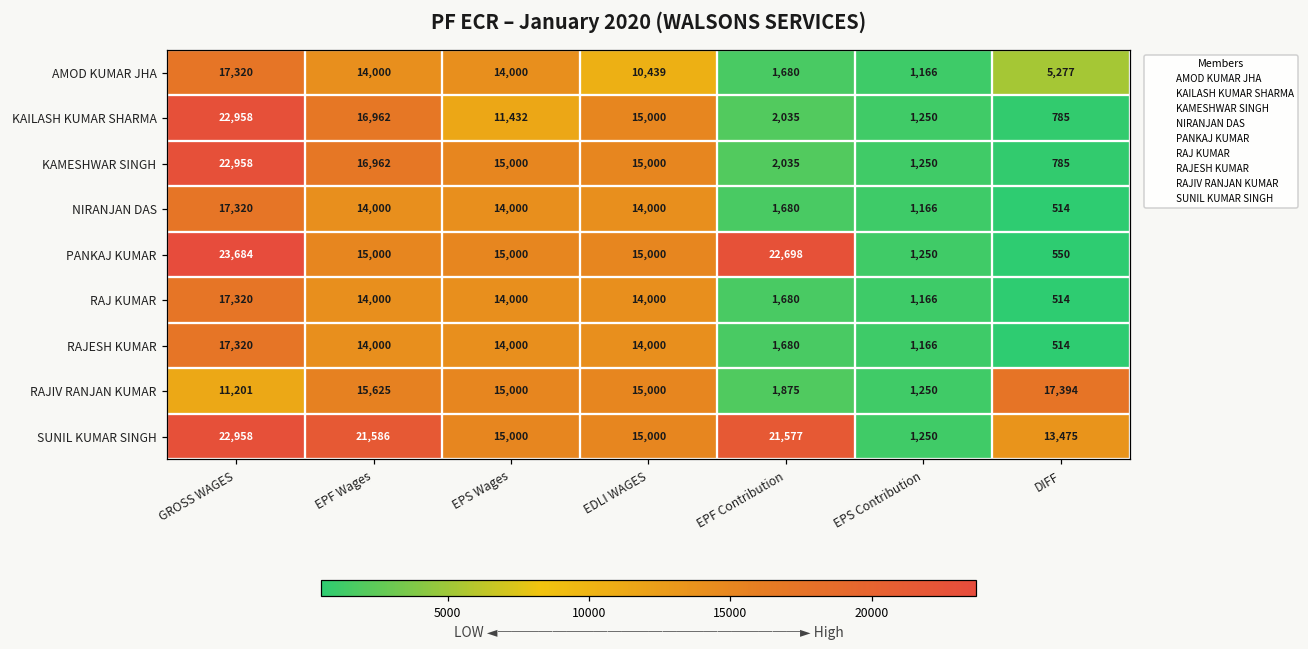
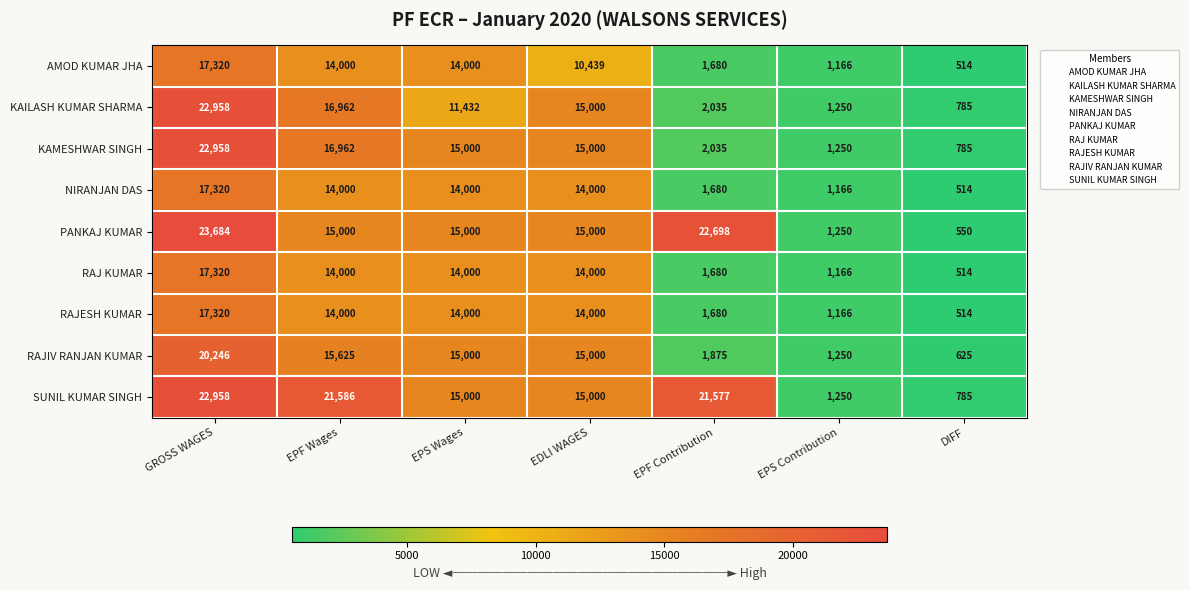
  {
    "AMOD KUMAR JHA": {
      "GROSS WAGES": "17,320",
      "EPF Wages": "14,000",
      "EPS Wages": "14,000",
      "EDLI WAGES": "10,439",
      "EPF Contribution": "1,680",
      "EPS Contribution": "1,166",
-     "DIFF": "5,277"
+     "DIFF": "514"
    },
    "KAILASH KUMAR SHARMA": {
      "GROSS WAGES": "22,958",
      "EPF Wages": "16,962",
      "EPS Wages": "11,432",
      "EDLI WAGES": "15,000",
      "EPF Contribution": "2,035",
      "EPS Contribution": "1,250",
      "DIFF": "785"
    },
    "KAMESHWAR SINGH": {
      "GROSS WAGES": "22,958",
      "EPF Wages": "16,962",
      "EPS Wages": "15,000",
      "EDLI WAGES": "15,000",
      "EPF Contribution": "2,035",
      "EPS Contribution": "1,250",
      "DIFF": "785"
    },
    "NIRANJAN DAS": {
      "GROSS WAGES": "17,320",
      "EPF Wages": "14,000",
      "EPS Wages": "14,000",
      "EDLI WAGES": "14,000",
      "EPF Contribution": "1,680",
      "EPS Contribution": "1,166",
      "DIFF": "514"
    },
    "PANKAJ KUMAR": {
      "GROSS WAGES": "23,684",
      "EPF Wages": "15,000",
      "EPS Wages": "15,000",
      "EDLI WAGES": "15,000",
      "EPF Contribution": "22,698",
      "EPS Contribution": "1,250",
      "DIFF": "550"
    },
    "RAJ KUMAR": {
      "GROSS WAGES": "17,320",
      "EPF Wages": "14,000",
      "EPS Wages": "14,000",
      "EDLI WAGES": "14,000",
      "EPF Contribution": "1,680",
      "EPS Contribution": "1,166",
      "DIFF": "514"
    },
    "RAJESH KUMAR": {
      "GROSS WAGES": "17,320",
      "EPF Wages": "14,000",
      "EPS Wages": "14,000",
      "EDLI WAGES": "14,000",
      "EPF Contribution": "1,680",
      "EPS Contribution": "1,166",
      "DIFF": "514"
    },
    "RAJIV RANJAN KUMAR": {
-     "GROSS WAGES": "11,201",
+     "GROSS WAGES": "20,246",
      "EPF Wages": "15,625",
      "EPS Wages": "15,000",
      "EDLI WAGES": "15,000",
      "EPF Contribution": "1,875",
      "EPS Contribution": "1,250",
-     "DIFF": "17,394"
+     "DIFF": "625"
    },
    "SUNIL KUMAR SINGH": {
      "GROSS WAGES": "22,958",
      "EPF Wages": "21,586",
      "EPS Wages": "15,000",
      "EDLI WAGES": "15,000",
      "EPF Contribution": "21,577",
      "EPS Contribution": "1,250",
-     "DIFF": "13,475"
+     "DIFF": "785"
    }
  }
